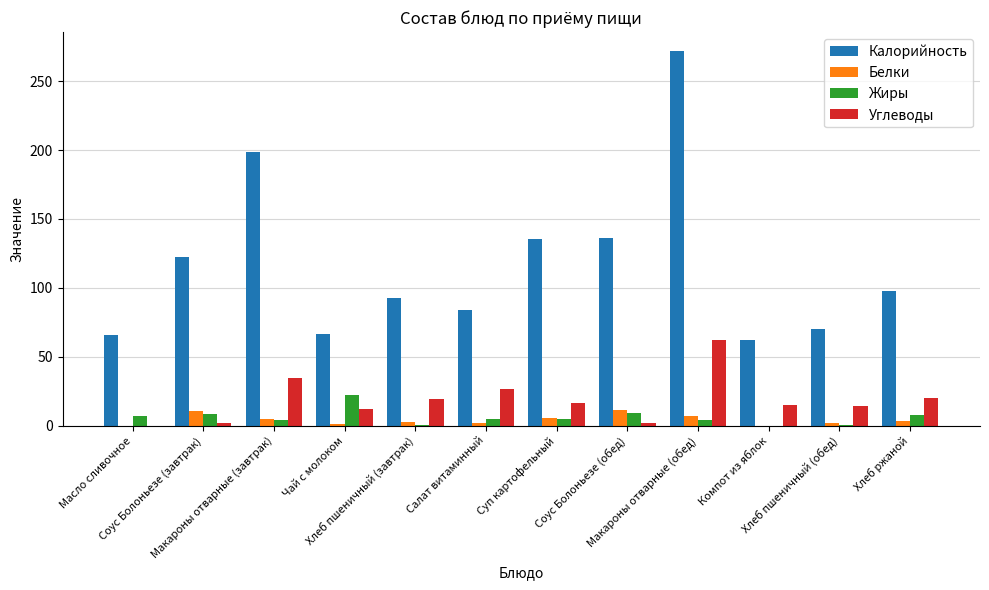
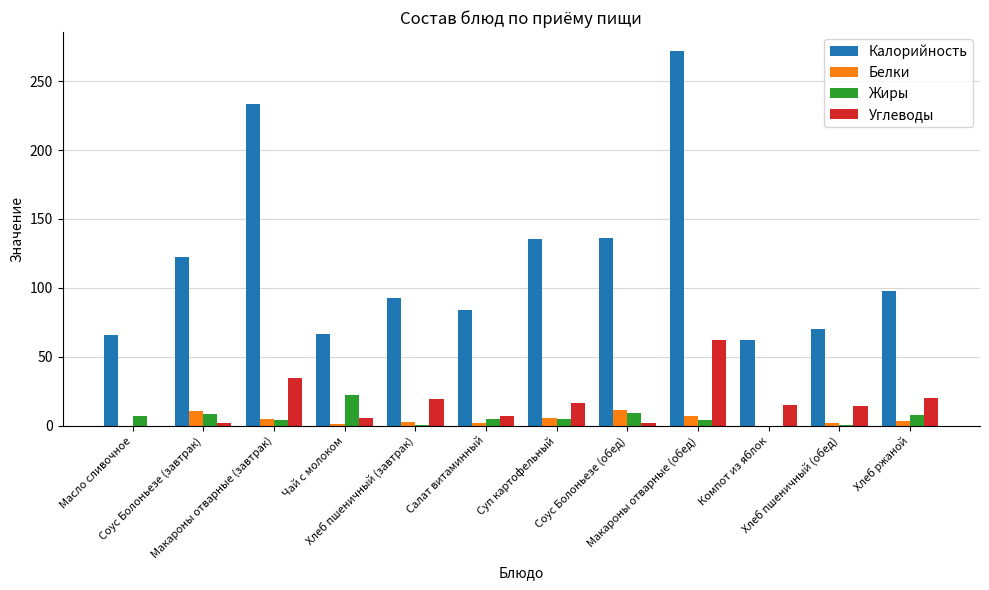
  {
    "Калорийность": {
      "Масло сливочное": 66,
      "Соус Болоньезе (завтрак)": 123,
-     "Макароны отварные (завтрак)": 198,
+     "Макароны отварные (завтрак)": 234,
      "Чай с молоком": 67,
      "Хлеб пшеничный (завтрак)": 93,
      "Салат витаминный": 84,
      "Суп картофельный": 136,
      "Соус Болоньезе (обед)": 136,
      "Макароны отварные (обед)": 272,
      "Компот из яблок": 62,
      "Хлеб пшеничный (обед)": 70,
      "Хлеб ржаной": 98
    },
    "Белки": {
      "Соус Болоньезе (завтрак)": 11,
      "Макароны отварные (завтрак)": 5,
      "Хлеб пшеничный (завтрак)": 3,
      "Салат витаминный": 2,
      "Суп картофельный": 6,
      "Соус Болоньезе (обед)": 12,
      "Макароны отварные (обед)": 7,
      "Хлеб пшеничный (обед)": 2,
      "Хлеб ржаной": 3
    },
    "Жиры": {
      "Масло сливочное": 7,
      "Соус Болоньезе (завтрак)": 8,
      "Макароны отварные (завтрак)": 4,
      "Чай с молоком": 22,
      "Салат витаминный": 5,
      "Суп картофельный": 5,
      "Соус Болоньезе (обед)": 9,
      "Макароны отварные (обед)": 4,
      "Хлеб ржаной": 8
    },
    "Углеводы": {
      "Макароны отварные (завтрак)": 35,
-     "Чай с молоком": 12,
+     "Чай с молоком": 5,
      "Хлеб пшеничный (завтрак)": 19,
-     "Салат витаминный": 27,
+     "Салат витаминный": 7,
      "Суп картофельный": 17,
      "Соус Болоньезе (обед)": 2,
      "Макароны отварные (обед)": 62,
      "Компот из яблок": 15,
      "Хлеб пшеничный (обед)": 14,
      "Хлеб ржаной": 20
    }
  }
